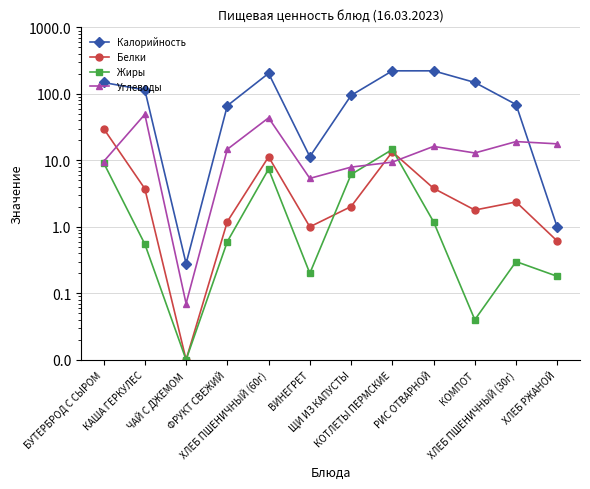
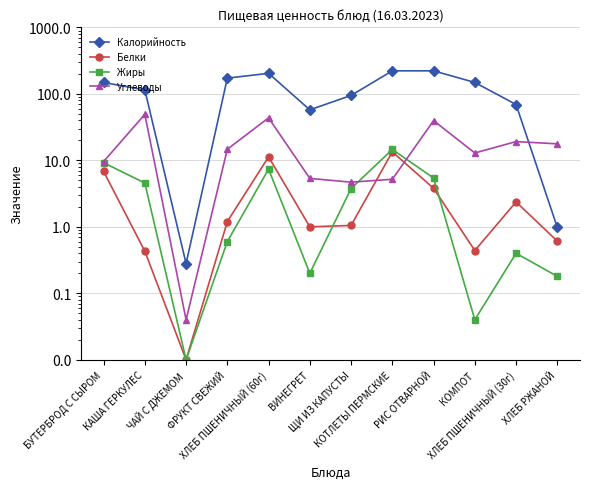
  {
    "Калорийность": {
      "БУТЕРБРОД С СЫРОМ": 150,
      "КАША ГЕРКУЛЕС": 110,
      "ЧАЙ С ДЖЕМОМ": 0.28,
-     "ФРУКТ СВЕЖИЙ": 70,
+     "ФРУКТ СВЕЖИЙ": 170,
      "ХЛЕБ ПШЕНИЧНЫЙ (60г)": 200,
-     "ВИНЕГРЕТ": 11,
+     "ВИНЕГРЕТ": 60,
      "ЩИ ИЗ КАПУСТЫ": 90,
      "КОТЛЕТЫ ПЕРМСКИЕ": 220,
      "РИС ОТВАРНОЙ": 220,
      "КОМПОТ": 150,
      "ХЛЕБ ПШЕНИЧНЫЙ (30г)": 70,
      "ХЛЕБ РЖАНОЙ": 1
    },
    "Белки": {
-     "БУТЕРБРОД С СЫРОМ": 30,
-     "КАША ГЕРКУЛЕС": 4,
+     "БУТЕРБРОД С СЫРОМ": 7,
+     "КАША ГЕРКУЛЕС": 0.4,
      "ФРУКТ СВЕЖИЙ": 1.2,
      "ХЛЕБ ПШЕНИЧНЫЙ (60г)": 11,
      "ВИНЕГРЕТ": 1.0,
-     "ЩИ ИЗ КАПУСТЫ": 2.0,
+     "ЩИ ИЗ КАПУСТЫ": 1.1,
      "РИС ОТВАРНОЙ": 4,
-     "КОМПОТ": 1.8,
+     "КОМПОТ": 0.4,
      "ХЛЕБ ПШЕНИЧНЫЙ (30г)": 2.4,
      "ХЛЕБ РЖАНОЙ": 0.6
    },
    "Жиры": {
-     "КАША ГЕРКУЛЕС": 0.6,
+     "КАША ГЕРКУЛЕС": 5,
      "ФРУКТ СВЕЖИЙ": 0.6,
      "ХЛЕБ ПШЕНИЧНЫЙ (60г)": 7,
      "ВИНЕГРЕТ": 0.2,
-     "ЩИ ИЗ КАПУСТЫ": 6,
-     "РИС ОТВАРНОЙ": 1.2,
+     "ЩИ ИЗ КАПУСТЫ": 4,
+     "РИС ОТВАРНОЙ": 5,
      "КОМПОТ": 0.04,
-     "ХЛЕБ ПШЕНИЧНЫЙ (30г)": 0.3,
+     "ХЛЕБ ПШЕНИЧНЫЙ (30г)": 0.4,
      "ХЛЕБ РЖАНОЙ": 0.18
    },
    "Углеводы": {
      "КАША ГЕРКУЛЕС": 50,
-     "ЧАЙ С ДЖЕМОМ": 0.07,
+     "ЧАЙ С ДЖЕМОМ": 0.04,
      "ФРУКТ СВЕЖИЙ": 15,
      "ХЛЕБ ПШЕНИЧНЫЙ (60г)": 40,
      "ВИНЕГРЕТ": 5,
-     "ЩИ ИЗ КАПУСТЫ": 8,
-     "КОТЛЕТЫ ПЕРМСКИЕ": 9,
-     "РИС ОТВАРНОЙ": 16,
+     "ЩИ ИЗ КАПУСТЫ": 5,
+     "КОТЛЕТЫ ПЕРМСКИЕ": 5,
+     "РИС ОТВАРНОЙ": 40,
      "КОМПОТ": 13,
      "ХЛЕБ ПШЕНИЧНЫЙ (30г)": 19,
      "ХЛЕБ РЖАНОЙ": 18
    }
  }
